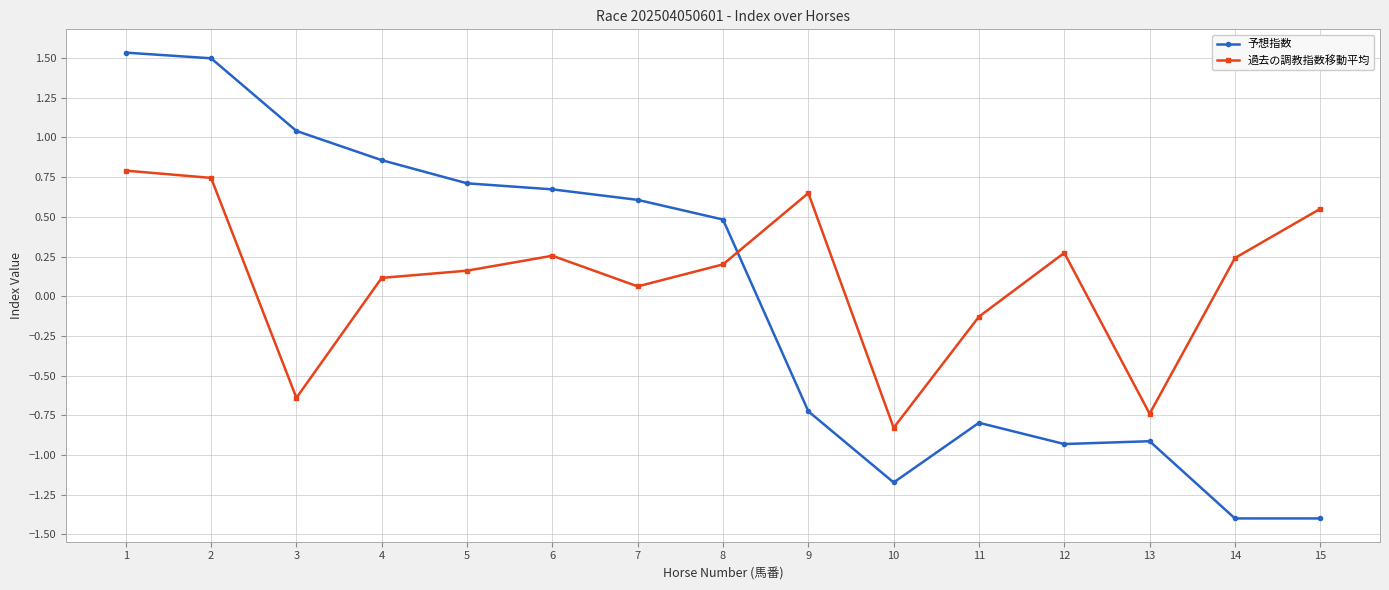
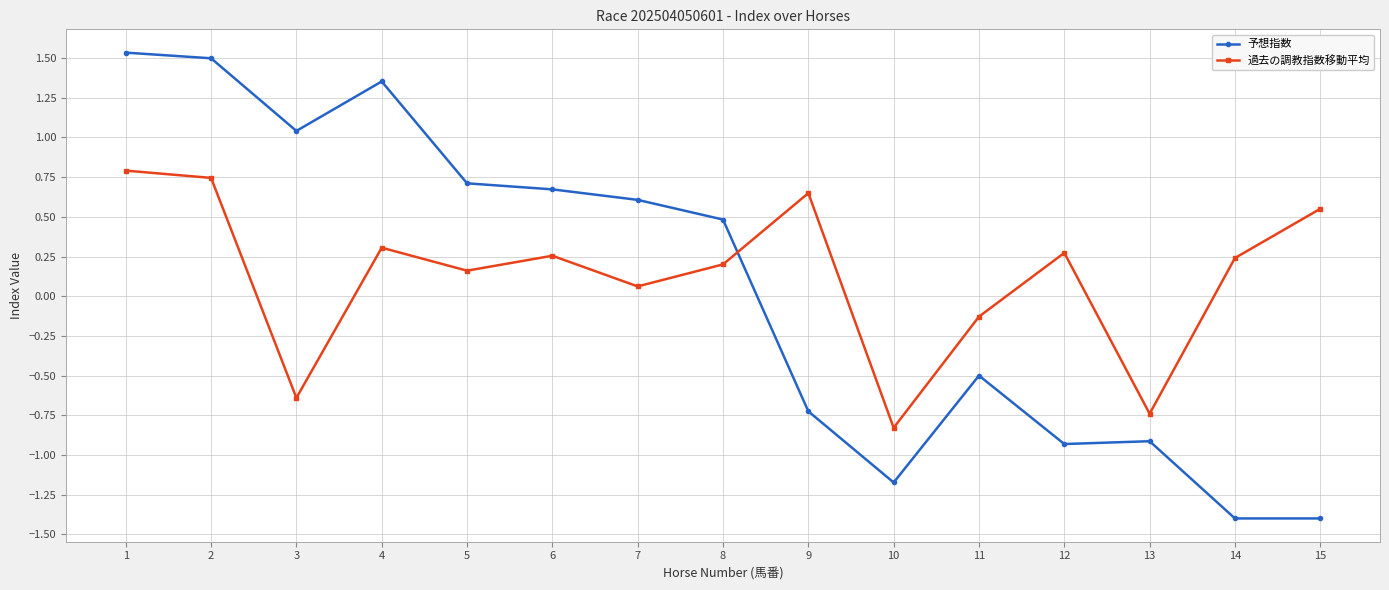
  {
    "予想指数": {
      "1": 1.53,
      "2": 1.50,
      "3": 1.04,
-     "4": 0.86,
+     "4": 1.35,
      "5": 0.71,
      "6": 0.67,
      "7": 0.61,
      "8": 0.48,
      "9": -0.73,
      "10": -1.17,
-     "11": -0.80,
+     "11": -0.50,
      "12": -0.93,
      "13": -0.91,
      "14": -1.40,
      "15": -1.40
    },
    "過去の調教指数移動平均": {
      "1": 0.79,
      "2": 0.75,
      "3": -0.64,
-     "4": 0.12,
+     "4": 0.31,
      "5": 0.16,
      "6": 0.25,
      "7": 0.06,
      "8": 0.20,
      "9": 0.65,
      "10": -0.83,
      "11": -0.13,
      "12": 0.27,
      "13": -0.74,
      "14": 0.24,
      "15": 0.55
    }
  }
